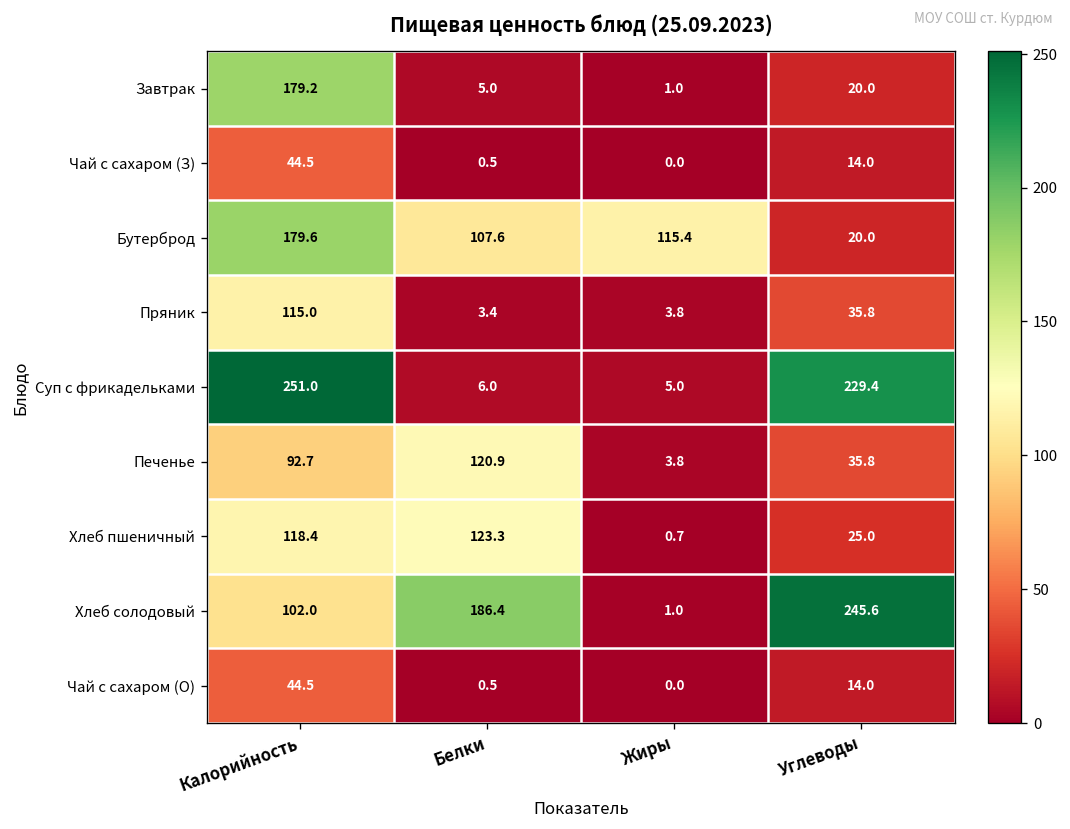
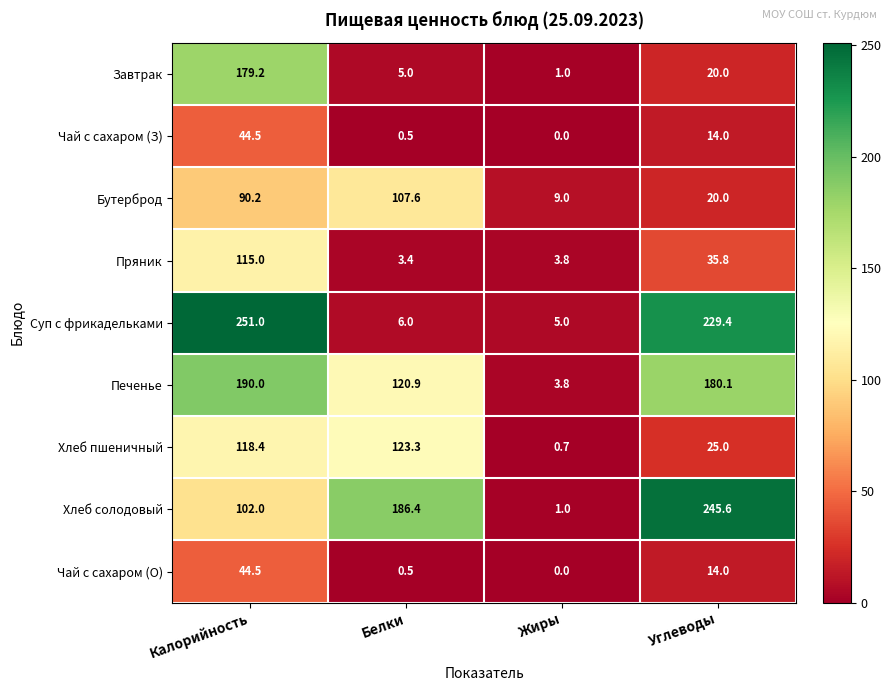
  {
    "Завтрак": {
      "Калорийность": 179.2,
      "Белки": 5.0,
      "Жиры": 1.0,
      "Углеводы": 20.0
    },
    "Чай с сахаром (З)": {
      "Калорийность": 44.5,
      "Белки": 0.5,
      "Жиры": 0.0,
      "Углеводы": 14.0
    },
    "Бутерброд": {
-     "Калорийность": 179.6,
+     "Калорийность": 90.2,
      "Белки": 107.6,
-     "Жиры": 115.4,
+     "Жиры": 9.0,
      "Углеводы": 20.0
    },
    "Пряник": {
      "Калорийность": 115.0,
      "Белки": 3.4,
      "Жиры": 3.8,
      "Углеводы": 35.8
    },
    "Суп с фрикадельками": {
      "Калорийность": 251.0,
      "Белки": 6.0,
      "Жиры": 5.0,
      "Углеводы": 229.4
    },
    "Печенье": {
-     "Калорийность": 92.7,
+     "Калорийность": 190.0,
      "Белки": 120.9,
      "Жиры": 3.8,
-     "Углеводы": 35.8
+     "Углеводы": 180.1
    },
    "Хлеб пшеничный": {
      "Калорийность": 118.4,
      "Белки": 123.3,
      "Жиры": 0.7,
      "Углеводы": 25.0
    },
    "Хлеб солодовый": {
      "Калорийность": 102.0,
      "Белки": 186.4,
      "Жиры": 1.0,
      "Углеводы": 245.6
    },
    "Чай с сахаром (О)": {
      "Калорийность": 44.5,
      "Белки": 0.5,
      "Жиры": 0.0,
      "Углеводы": 14.0
    }
  }
